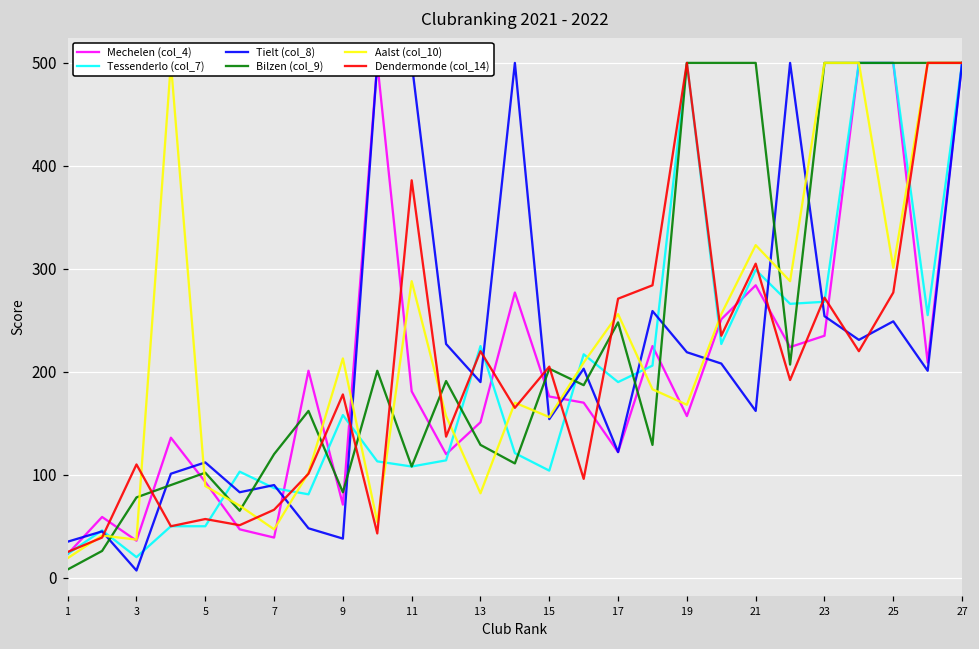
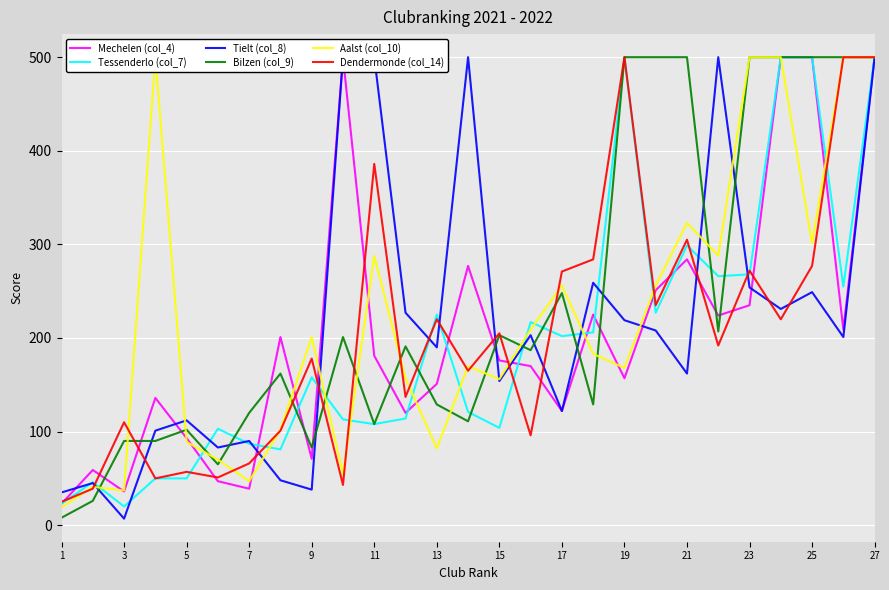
  {
    "Mechelen (col_4)": {
      "5": 90,
      "7": 40,
      "9": 70,
      "11": 180,
      "13": 150,
      "15": 180,
      "19": 160,
      "21": 280,
      "23": 240
    },
    "Tessenderlo (col_7)": {
      "3": 20,
      "5": 50,
      "7": 90,
      "9": 160,
      "13": 230,
      "15": 100,
-     "17": 190,
+     "17": 200,
      "21": 300,
      "23": 270
    },
    "Tielt (col_8)": {
      "1": 40,
      "3": 10,
      "5": 110,
      "7": 90,
      "9": 40,
      "13": 190,
      "19": 220,
      "21": 160,
      "23": 250,
      "25": 250
    },
    "Bilzen (col_9)": {
      "1": 10,
-     "3": 80,
+     "3": 90,
      "5": 100,
      "7": 120,
      "9": 80,
      "13": 130,
      "17": 250,
      "21": 500
    },
    "Aalst (col_10)": {
      "1": 20,
      "5": 90,
      "7": 50,
-     "9": 210,
+     "9": 200,
      "11": 290,
      "13": 80,
      "17": 260,
      "19": 170,
      "21": 320,
      "25": 300
    },
    "Dendermonde (col_14)": {
      "3": 110,
      "5": 60,
      "7": 70,
      "9": 180,
      "11": 390,
      "13": 220,
      "17": 270,
      "21": 310,
      "23": 270,
      "25": 280
    }
  }
